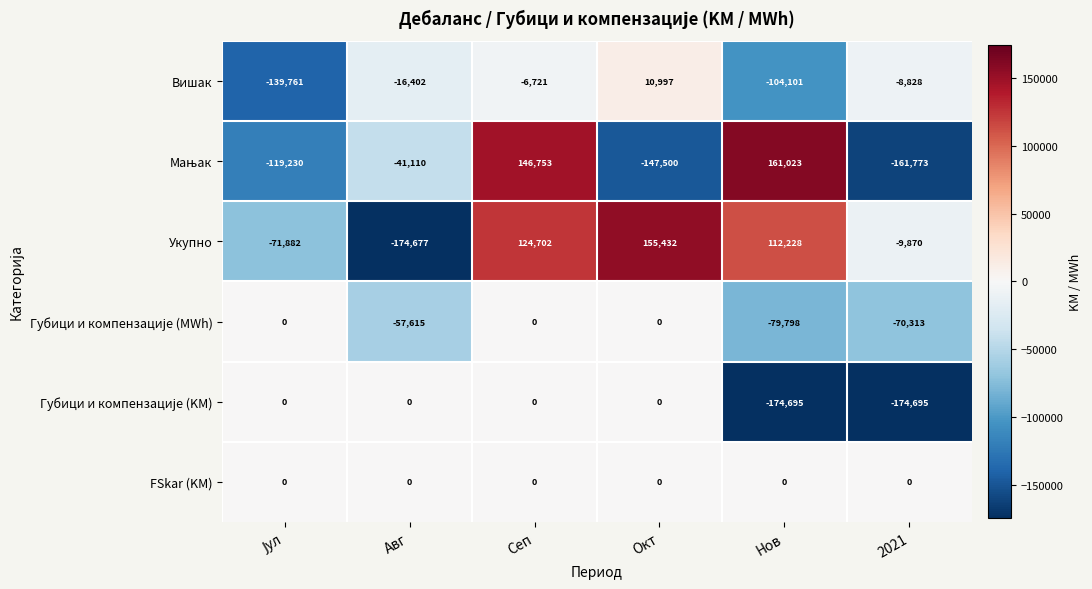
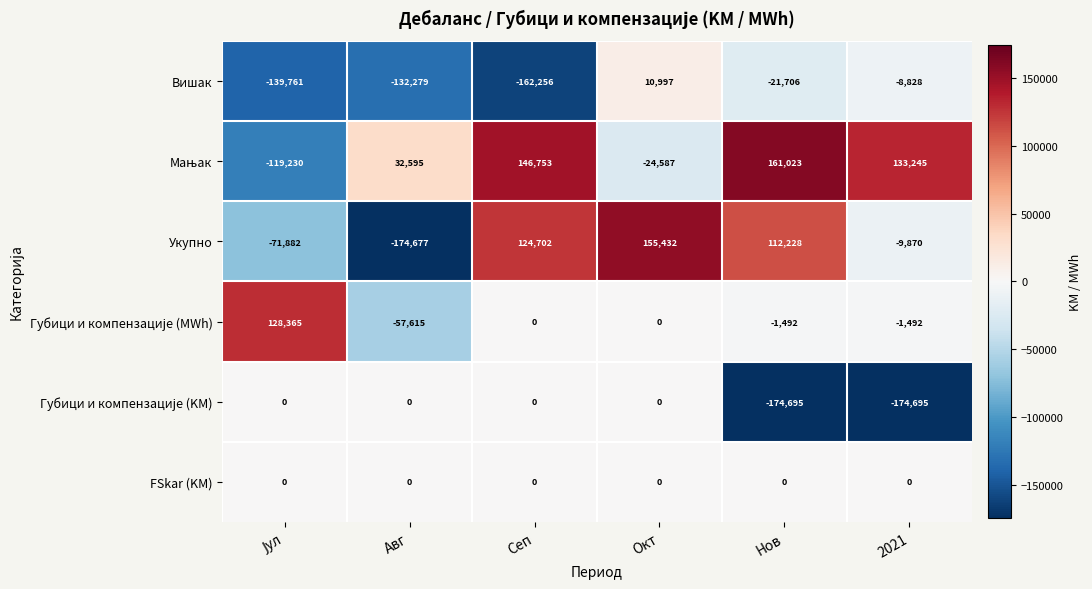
  {
    "Вишак": {
      "Јул": "-139,761",
-     "Авг": "-16,402",
-     "Сеп": "-6,721",
+     "Авг": "-132,279",
+     "Сеп": "-162,256",
      "Окт": "10,997",
-     "Нов": "-104,101",
+     "Нов": "-21,706",
      "2021": "-8,828"
    },
    "Мањак": {
      "Јул": "-119,230",
-     "Авг": "-41,110",
+     "Авг": "32,595",
      "Сеп": "146,753",
-     "Окт": "-147,500",
+     "Окт": "-24,587",
      "Нов": "161,023",
-     "2021": "-161,773"
+     "2021": "133,245"
    },
    "Укупно": {
      "Јул": "-71,882",
      "Авг": "-174,677",
      "Сеп": "124,702",
      "Окт": "155,432",
      "Нов": "112,228",
      "2021": "-9,870"
    },
    "Губици и компензације (MWh)": {
-     "Јул": "0",
+     "Јул": "128,365",
      "Авг": "-57,615",
      "Сеп": "0",
      "Окт": "0",
-     "Нов": "-79,798",
-     "2021": "-70,313"
+     "Нов": "-1,492",
+     "2021": "-1,492"
    },
    "Губици и компензације (KM)": {
      "Јул": "0",
      "Авг": "0",
      "Сеп": "0",
      "Окт": "0",
      "Нов": "-174,695",
      "2021": "-174,695"
    },
    "FSkar (KM)": {
      "Јул": "0",
      "Авг": "0",
      "Сеп": "0",
      "Окт": "0",
      "Нов": "0",
      "2021": "0"
    }
  }
